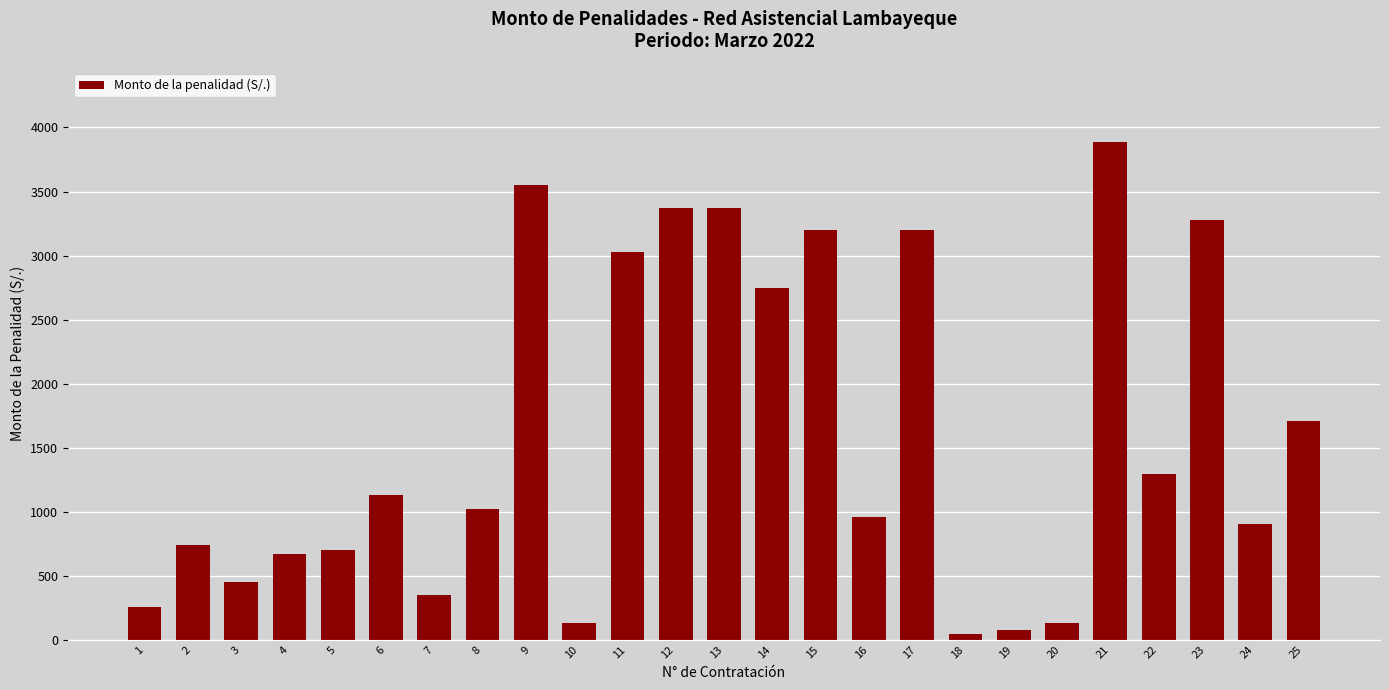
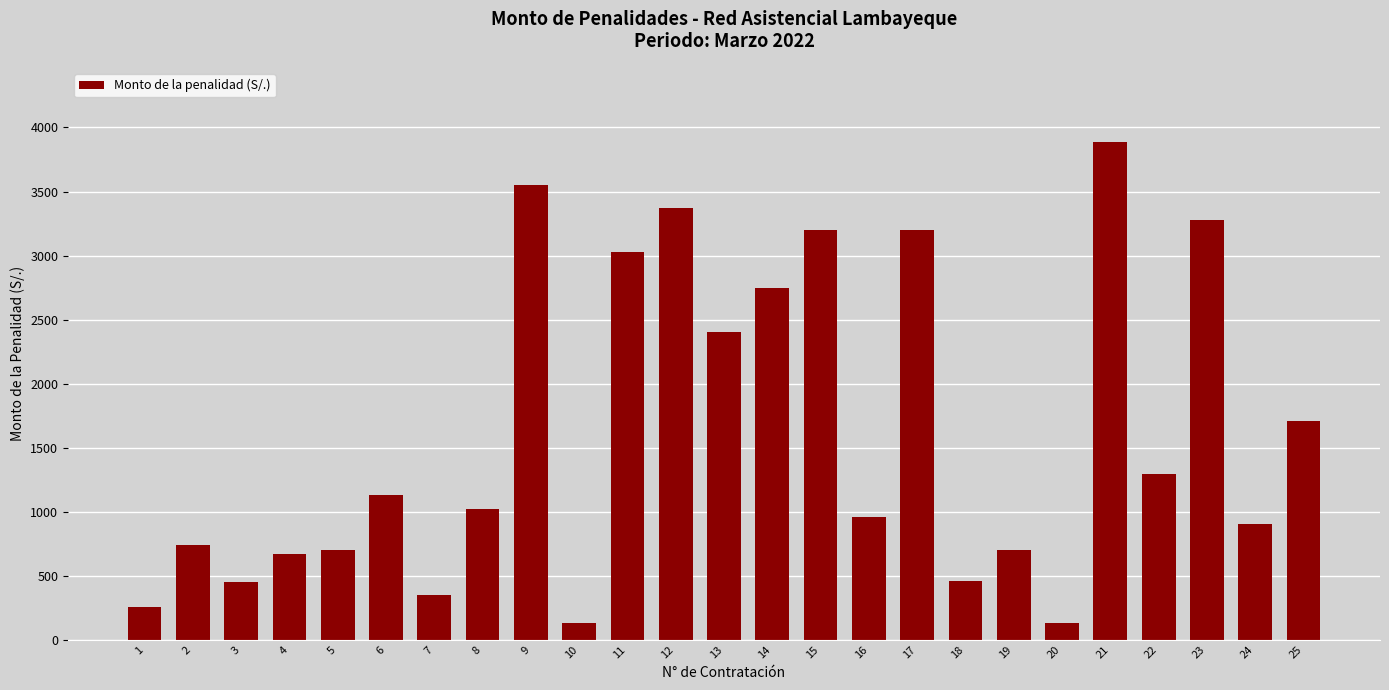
  {
    "1": 250,
    "2": 740,
    "3": 450,
    "4": 670,
    "5": 700,
    "6": 1130,
    "7": 350,
    "8": 1020,
    "9": 3550,
    "10": 130,
    "11": 3020,
    "12": 3380,
-   "13": 3370,
+   "13": 2400,
    "14": 2750,
    "15": 3200,
    "16": 950,
    "17": 3200,
-   "18": 50,
-   "19": 70,
+   "18": 460,
+   "19": 700,
    "20": 130,
    "21": 3880,
    "22": 1290,
    "23": 3280,
    "24": 900,
    "25": 1710
  }
